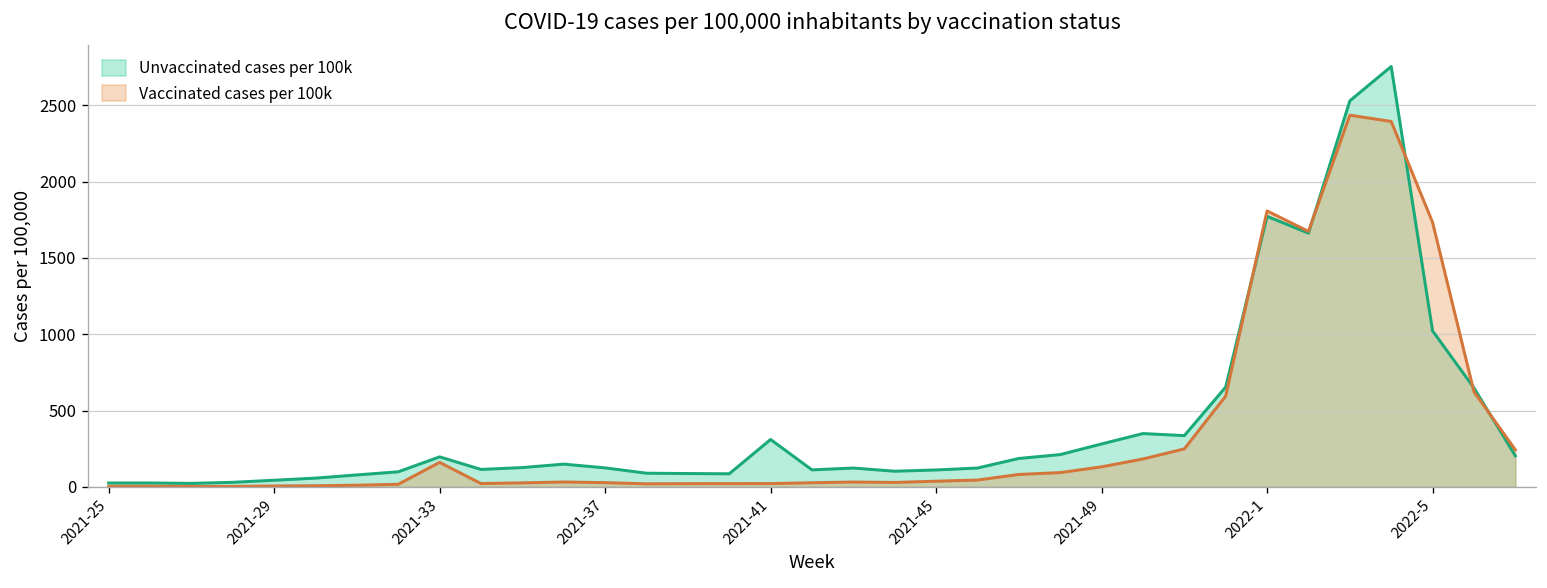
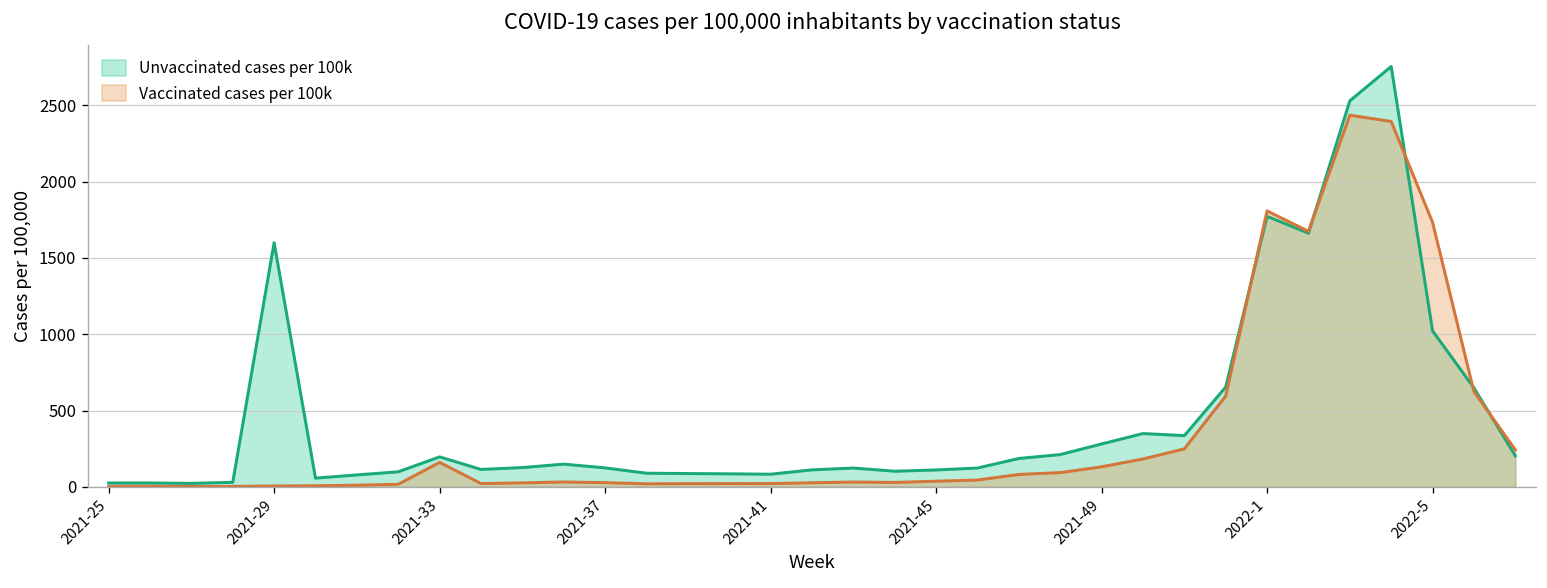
  {
    "Unvaccinated cases per 100k": {
      "2021-25": 30,
-     "2021-29": 40,
+     "2021-29": 1600,
      "2021-33": 200,
      "2021-37": 120,
-     "2021-41": 310,
+     "2021-41": 80,
      "2021-45": 110,
      "2021-49": 280,
      "2022-1": 1770,
      "2022-5": 1020
    },
    "Vaccinated cases per 100k": {
      "2021-25": 0,
      "2021-29": 10,
      "2021-33": 160,
      "2021-37": 30,
      "2021-41": 20,
      "2021-45": 40,
      "2021-49": 130,
      "2022-1": 1810,
      "2022-5": 1730
    }
  }
